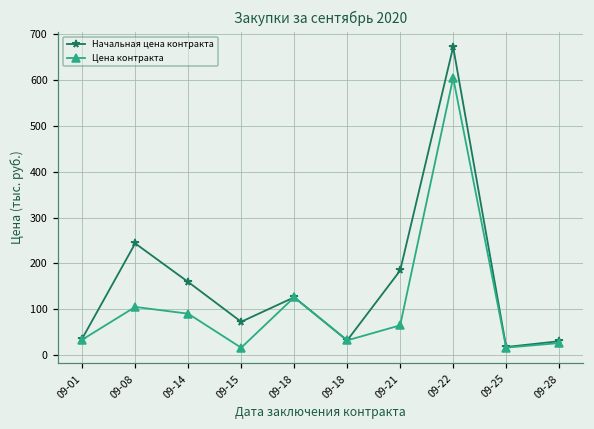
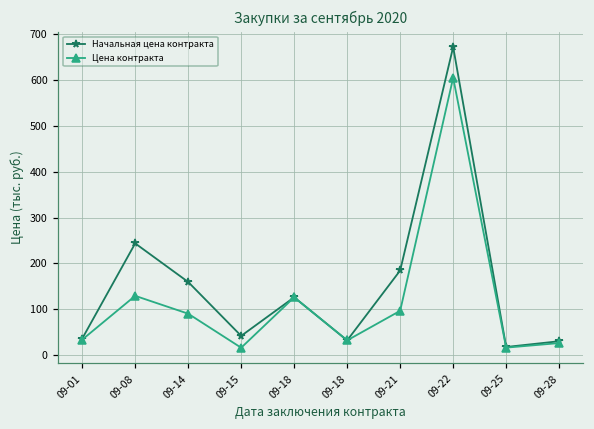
  {
    "Начальная цена контракта": {
      "09-08": 240,
      "09-14": 160,
-     "09-15": 70,
+     "09-15": 40,
      "09-21": 180,
      "09-22": 670
    },
    "Цена контракта": {
-     "09-08": 110,
+     "09-08": 130,
      "09-14": 90,
      "09-15": 20,
-     "09-21": 60,
+     "09-21": 100,
      "09-22": 600
    }
  }
